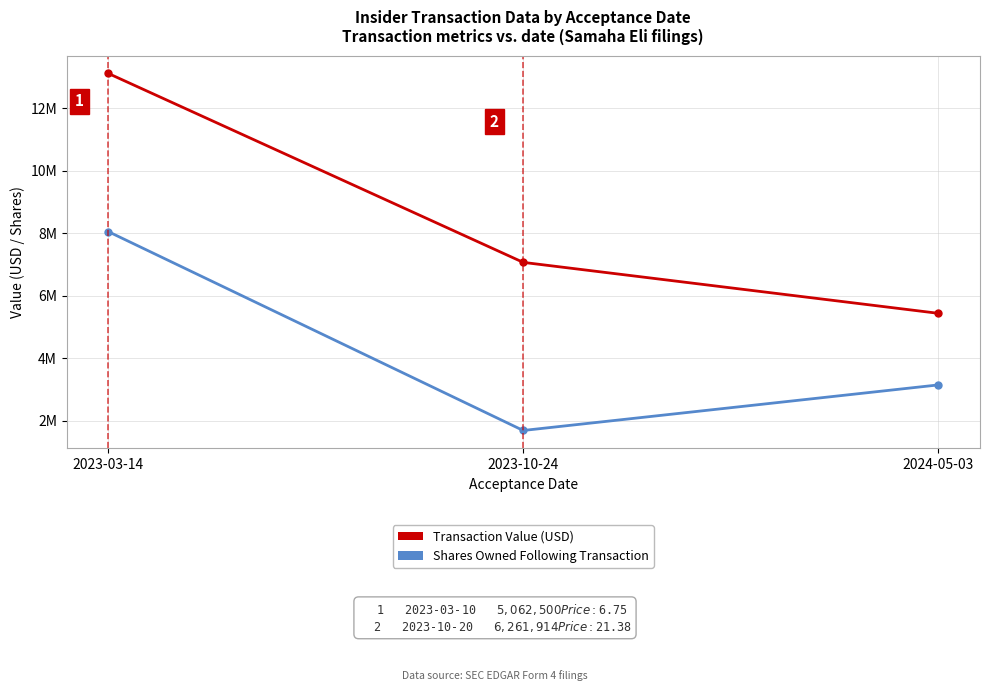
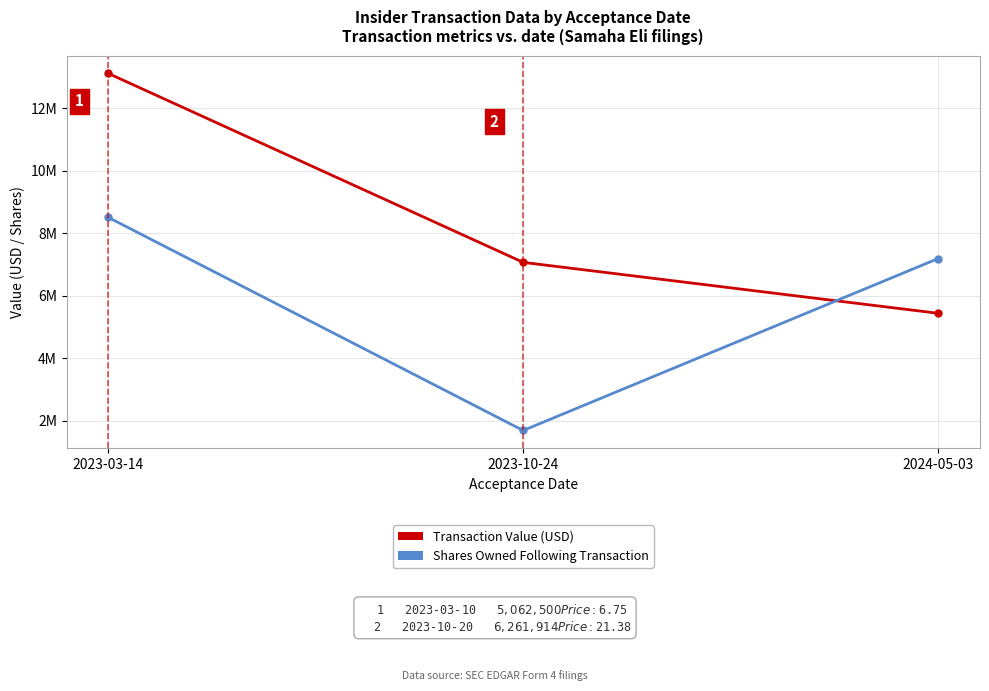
  {
    "Transaction Value (USD)": {
      "2023-03-14": 13100000,
      "2023-10-24": 7100000,
      "2024-05-03": 5400000
    },
    "Shares Owned Following Transaction": {
-     "2023-03-14": 8100000,
+     "2023-03-14": 8500000,
      "2023-10-24": 1700000,
-     "2024-05-03": 3200000
+     "2024-05-03": 7200000
    }
  }
